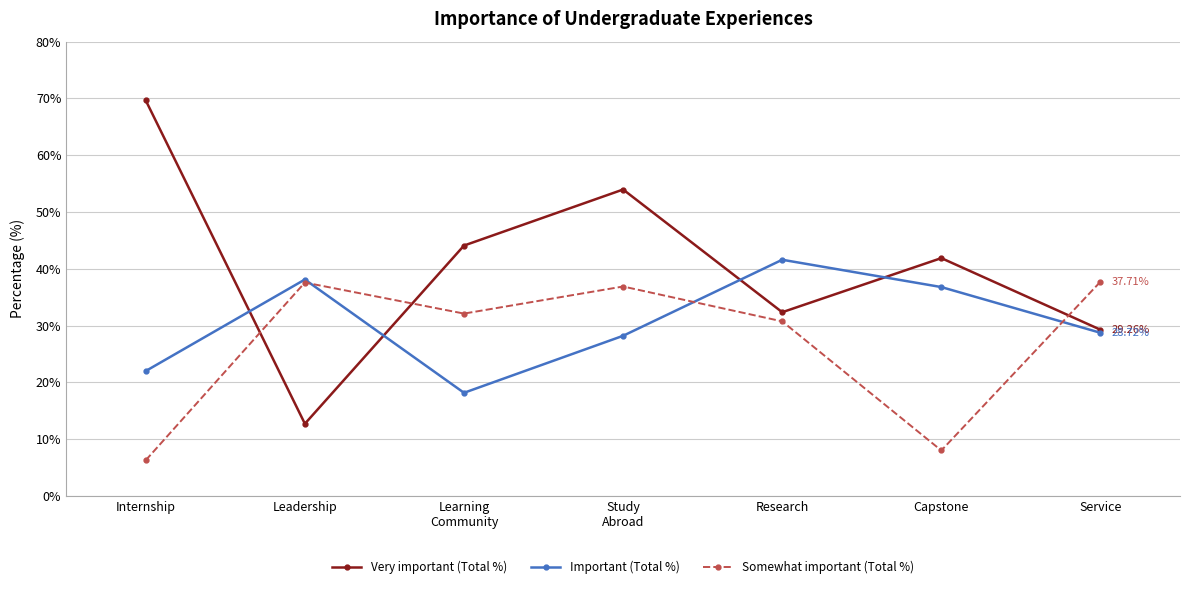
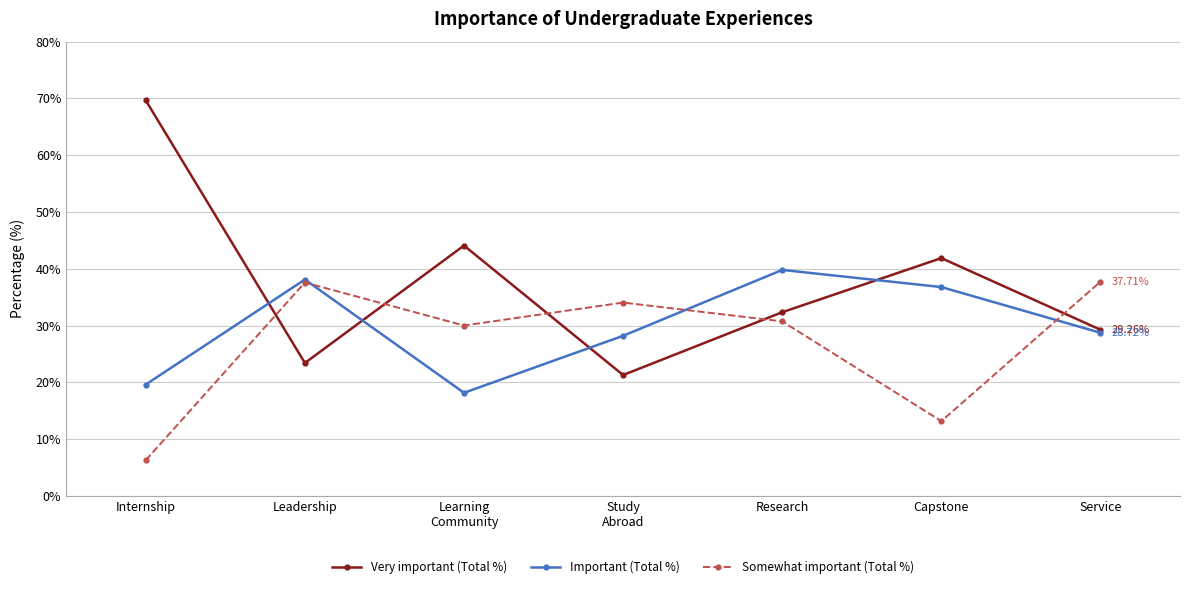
  {
    "Very important (Total %)": {
      "Internship": "70%",
-     "Leadership": "13%",
+     "Leadership": "23%",
      "Learning Community": "44%",
-     "Study Abroad": "54%",
+     "Study Abroad": "21%",
      "Research": "32%",
      "Capstone": "42%"
    },
    "Important (Total %)": {
-     "Internship": "22%",
+     "Internship": "20%",
      "Leadership": "38%",
      "Learning Community": "18%",
      "Study Abroad": "28%",
-     "Research": "42%",
+     "Research": "40%",
      "Capstone": "37%"
    },
    "Somewhat important (Total %)": {
      "Internship": "6%",
      "Leadership": "38%",
-     "Learning Community": "32%",
-     "Study Abroad": "37%",
+     "Learning Community": "30%",
+     "Study Abroad": "34%",
      "Research": "31%",
-     "Capstone": "8%"
+     "Capstone": "13%"
    }
  }
